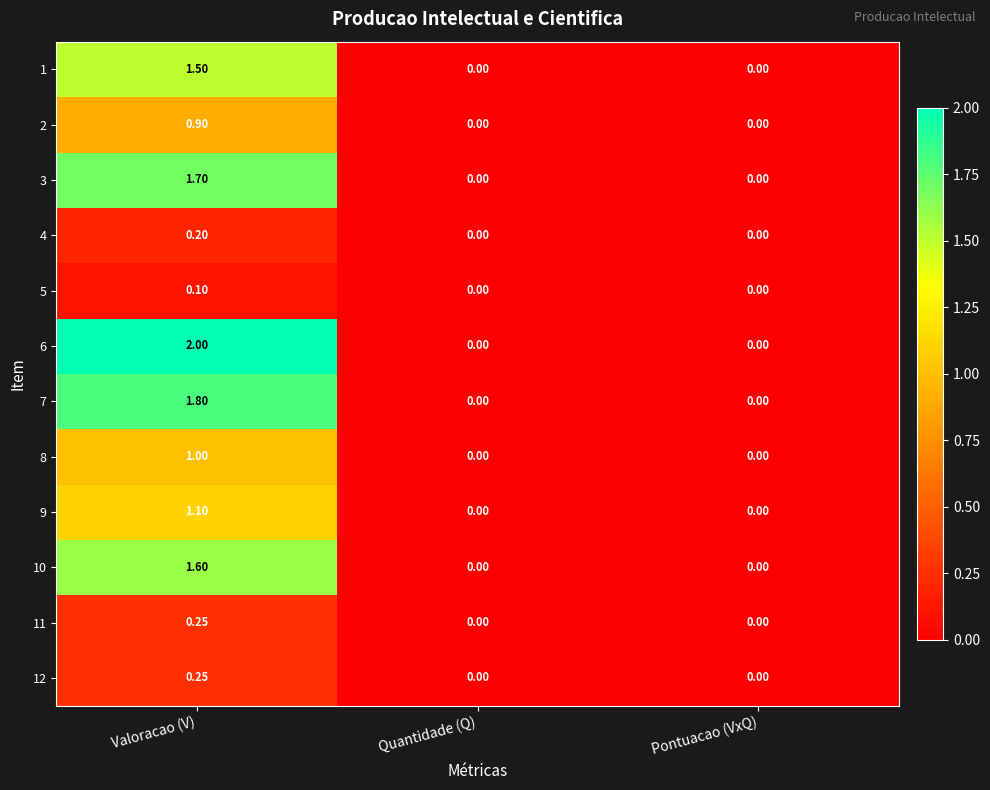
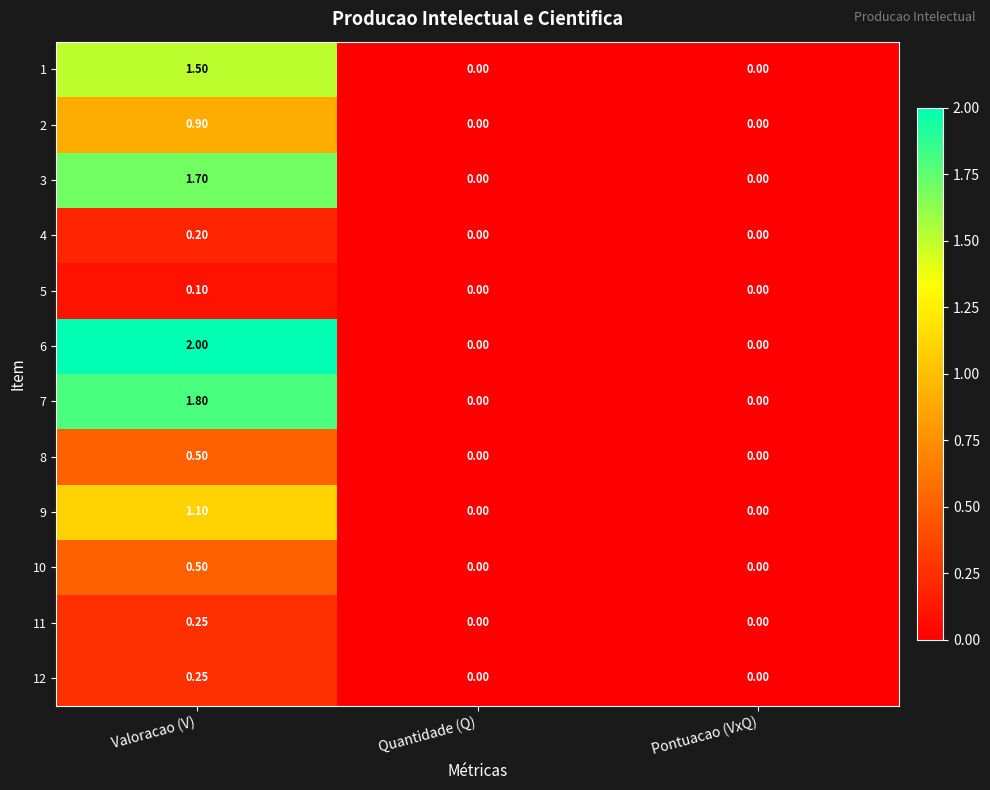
  {
    "1": {
      "Valoracao (V)": 1.50,
      "Quantidade (Q)": 0.00,
      "Pontuacao (VxQ)": 0.00
    },
    "2": {
      "Valoracao (V)": 0.90,
      "Quantidade (Q)": 0.00,
      "Pontuacao (VxQ)": 0.00
    },
    "3": {
      "Valoracao (V)": 1.70,
      "Quantidade (Q)": 0.00,
      "Pontuacao (VxQ)": 0.00
    },
    "4": {
      "Valoracao (V)": 0.20,
      "Quantidade (Q)": 0.00,
      "Pontuacao (VxQ)": 0.00
    },
    "5": {
      "Valoracao (V)": 0.10,
      "Quantidade (Q)": 0.00,
      "Pontuacao (VxQ)": 0.00
    },
    "6": {
      "Valoracao (V)": 2.00,
      "Quantidade (Q)": 0.00,
      "Pontuacao (VxQ)": 0.00
    },
    "7": {
      "Valoracao (V)": 1.80,
      "Quantidade (Q)": 0.00,
      "Pontuacao (VxQ)": 0.00
    },
    "8": {
-     "Valoracao (V)": 1.00,
+     "Valoracao (V)": 0.50,
      "Quantidade (Q)": 0.00,
      "Pontuacao (VxQ)": 0.00
    },
    "9": {
      "Valoracao (V)": 1.10,
      "Quantidade (Q)": 0.00,
      "Pontuacao (VxQ)": 0.00
    },
    "10": {
-     "Valoracao (V)": 1.60,
+     "Valoracao (V)": 0.50,
      "Quantidade (Q)": 0.00,
      "Pontuacao (VxQ)": 0.00
    },
    "11": {
      "Valoracao (V)": 0.25,
      "Quantidade (Q)": 0.00,
      "Pontuacao (VxQ)": 0.00
    },
    "12": {
      "Valoracao (V)": 0.25,
      "Quantidade (Q)": 0.00,
      "Pontuacao (VxQ)": 0.00
    }
  }
